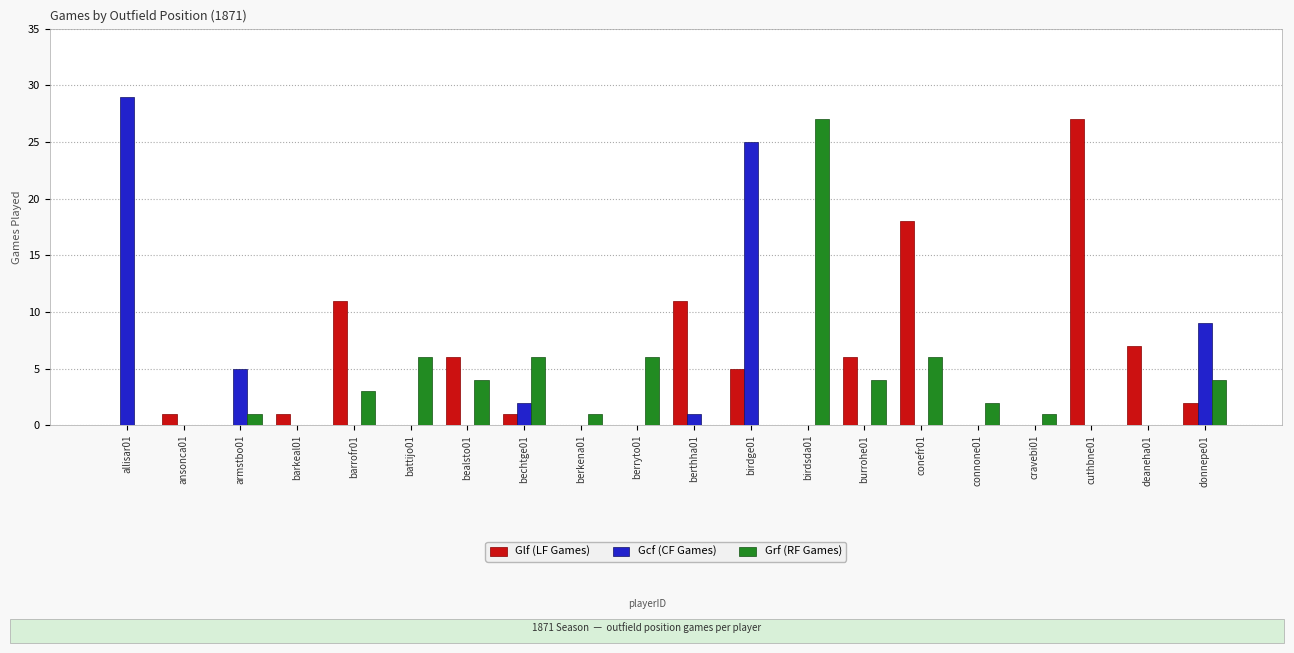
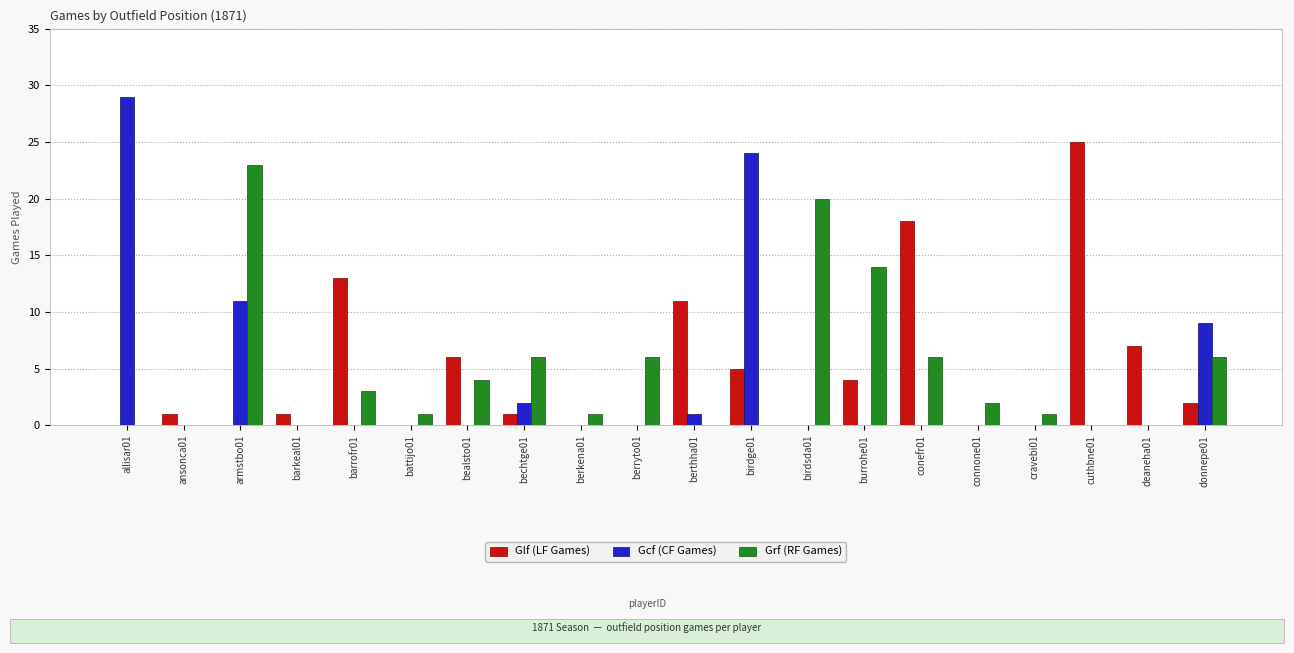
  {
    "Glf (LF Games)": {
      "allisar01": 0,
      "ansonca01": 1,
      "armstbo01": 0,
      "barkeal01": 1,
-     "barrofr01": 11,
+     "barrofr01": 13,
      "battijo01": 0,
      "bealsto01": 6,
      "bechtge01": 1,
      "berkena01": 0,
      "berryto01": 0,
      "berthha01": 11,
      "birdge01": 5,
      "birdsda01": 0,
-     "burrohe01": 6,
+     "burrohe01": 4,
      "conefr01": 18,
      "connone01": 0,
      "cravebi01": 0,
-     "cuthbne01": 27,
+     "cuthbne01": 25,
      "deaneha01": 7,
      "donnepe01": 2
    },
    "Gcf (CF Games)": {
      "allisar01": 29,
      "ansonca01": 0,
-     "armstbo01": 5,
+     "armstbo01": 11,
      "barkeal01": 0,
      "barrofr01": 0,
      "battijo01": 0,
      "bealsto01": 0,
      "bechtge01": 2,
      "berkena01": 0,
      "berryto01": 0,
      "berthha01": 1,
-     "birdge01": 25,
+     "birdge01": 24,
      "birdsda01": 0,
      "burrohe01": 0,
      "conefr01": 0,
      "connone01": 0,
      "cravebi01": 0,
      "cuthbne01": 0,
      "deaneha01": 0,
      "donnepe01": 9
    },
    "Grf (RF Games)": {
      "allisar01": 0,
      "ansonca01": 0,
-     "armstbo01": 1,
+     "armstbo01": 23,
      "barkeal01": 0,
      "barrofr01": 3,
-     "battijo01": 6,
+     "battijo01": 1,
      "bealsto01": 4,
      "bechtge01": 6,
      "berkena01": 1,
      "berryto01": 6,
      "berthha01": 0,
      "birdge01": 0,
-     "birdsda01": 27,
-     "burrohe01": 4,
+     "birdsda01": 20,
+     "burrohe01": 14,
      "conefr01": 6,
      "connone01": 2,
      "cravebi01": 1,
      "cuthbne01": 0,
      "deaneha01": 0,
-     "donnepe01": 4
+     "donnepe01": 6
    }
  }
